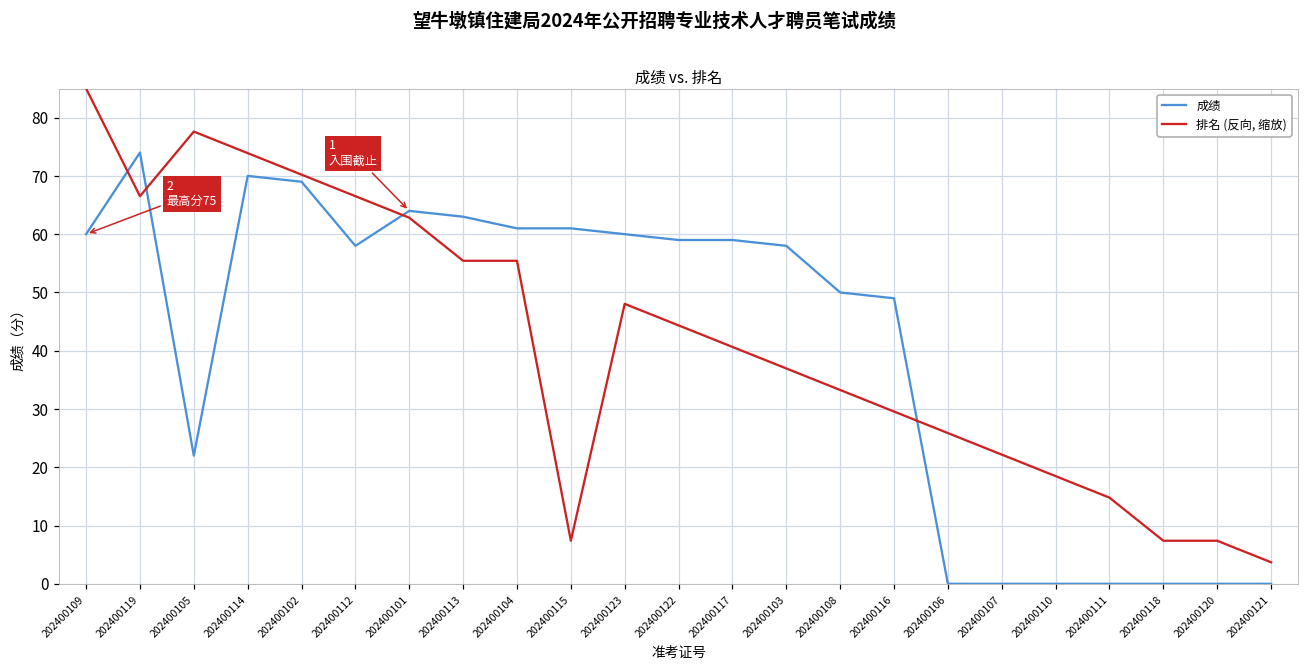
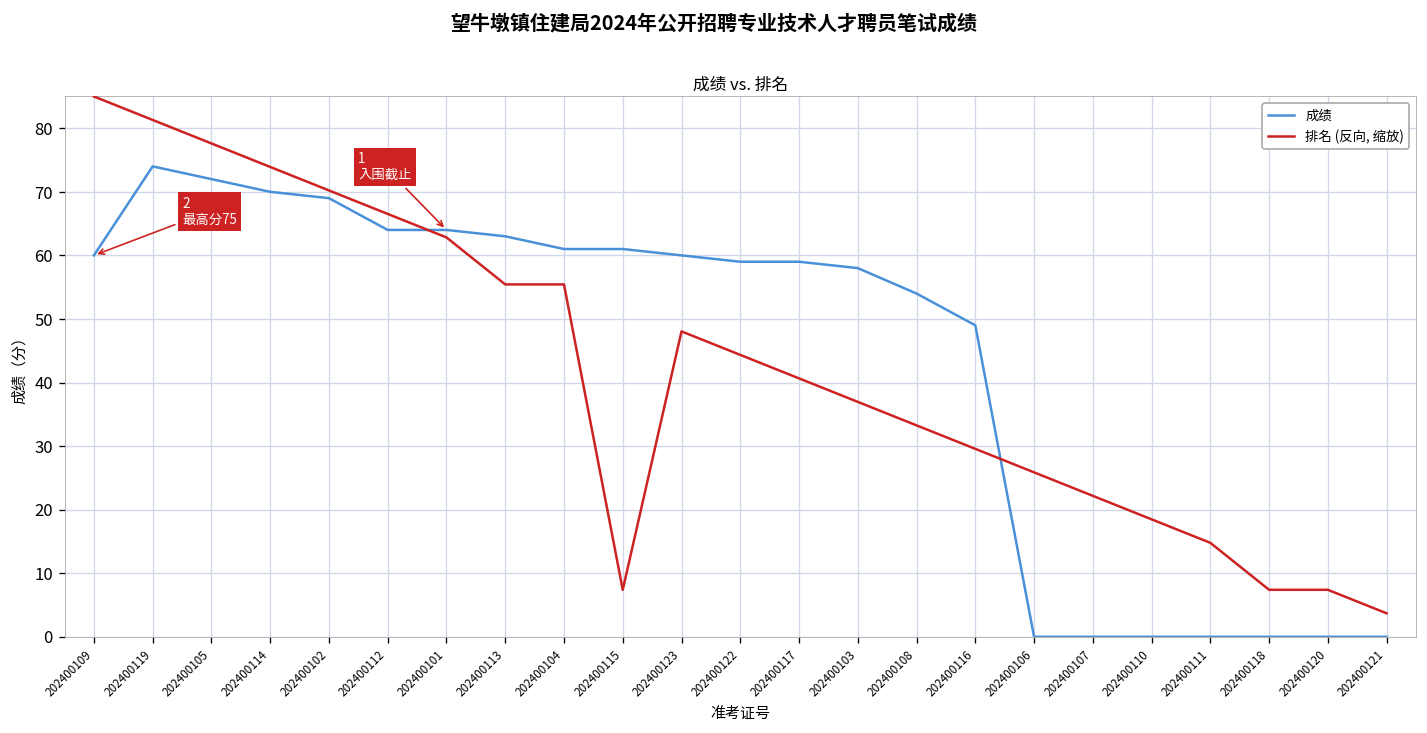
  {
    "成绩": {
      "202400109": 60,
      "202400119": 74,
-     "202400105": 22,
+     "202400105": 72,
      "202400114": 70,
      "202400102": 69,
-     "202400112": 58,
+     "202400112": 64,
      "202400101": 64,
      "202400113": 63,
      "202400104": 61,
      "202400115": 61,
      "202400123": 60,
      "202400122": 59,
      "202400117": 59,
      "202400103": 58,
-     "202400108": 50,
+     "202400108": 54,
      "202400116": 49,
      "202400106": 0,
      "202400107": 0,
      "202400110": 0,
      "202400111": 0,
      "202400118": 0,
      "202400120": 0,
      "202400121": 0
    },
    "排名 (反向, 缩放)": {
      "202400109": 85,
-     "202400119": 67,
+     "202400119": 81,
      "202400105": 78,
      "202400114": 74,
      "202400102": 70,
      "202400112": 67,
      "202400101": 63,
      "202400113": 55,
      "202400104": 55,
      "202400115": 7,
      "202400123": 48,
      "202400122": 44,
      "202400117": 41,
      "202400103": 37,
      "202400108": 33,
      "202400116": 30,
      "202400106": 26,
      "202400107": 22,
      "202400110": 18,
      "202400111": 15,
      "202400118": 7,
      "202400120": 7,
      "202400121": 4
    }
  }
